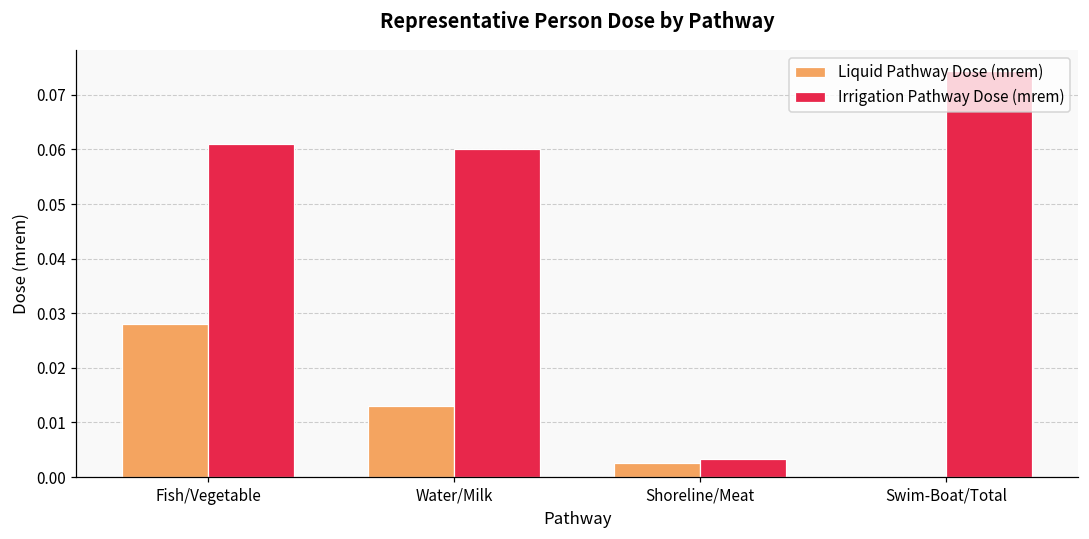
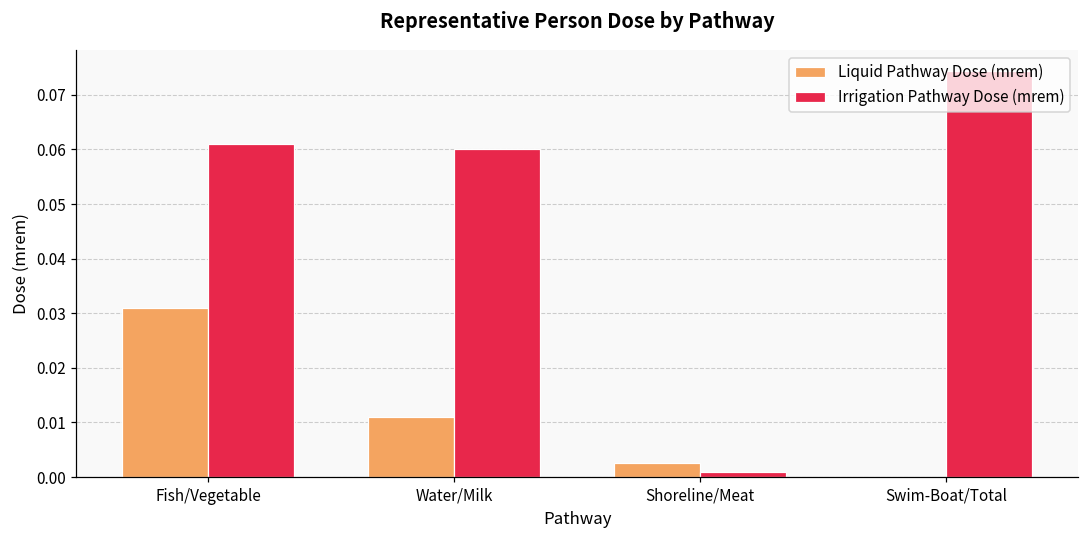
  {
    "Liquid Pathway Dose (mrem)": {
-     "Fish/Vegetable": 0.028,
-     "Water/Milk": 0.013,
+     "Fish/Vegetable": 0.031,
+     "Water/Milk": 0.011,
      "Shoreline/Meat": 0.003
    },
    "Irrigation Pathway Dose (mrem)": {
      "Fish/Vegetable": 0.061,
      "Water/Milk": 0.060,
-     "Shoreline/Meat": 0.003
+     "Shoreline/Meat": 0.001
    }
  }
